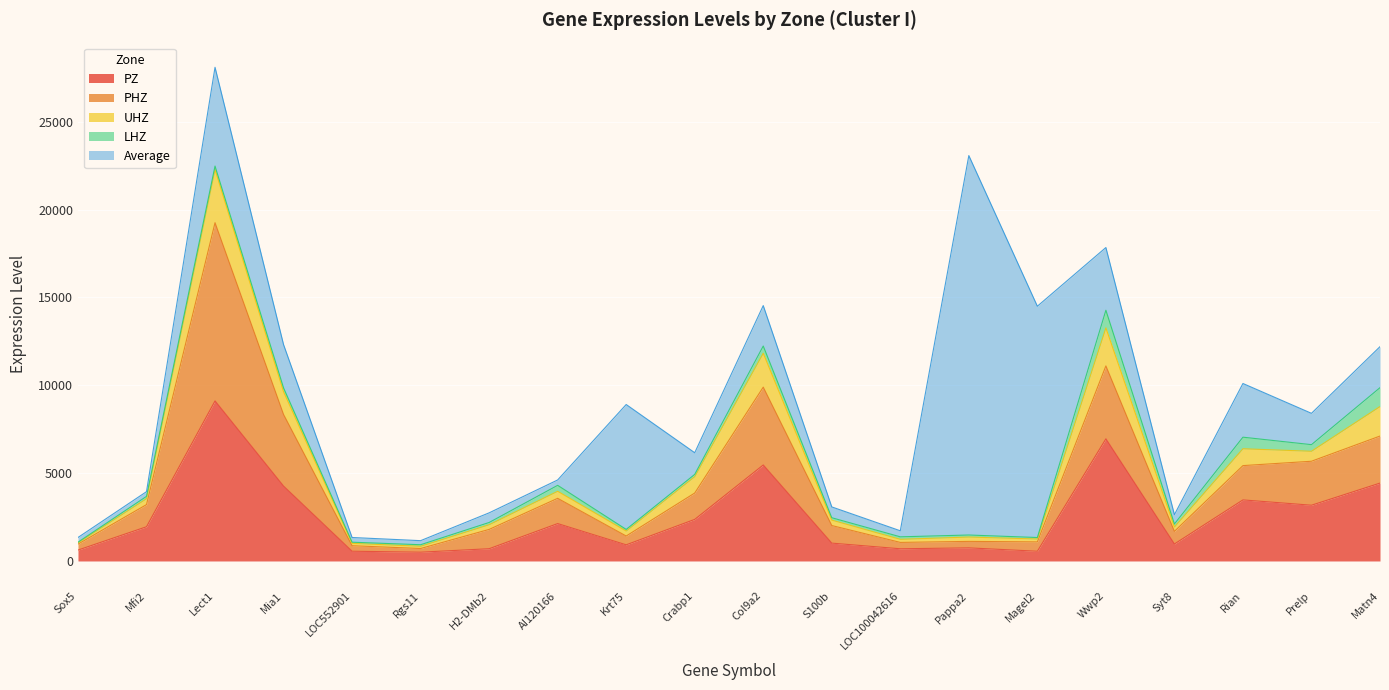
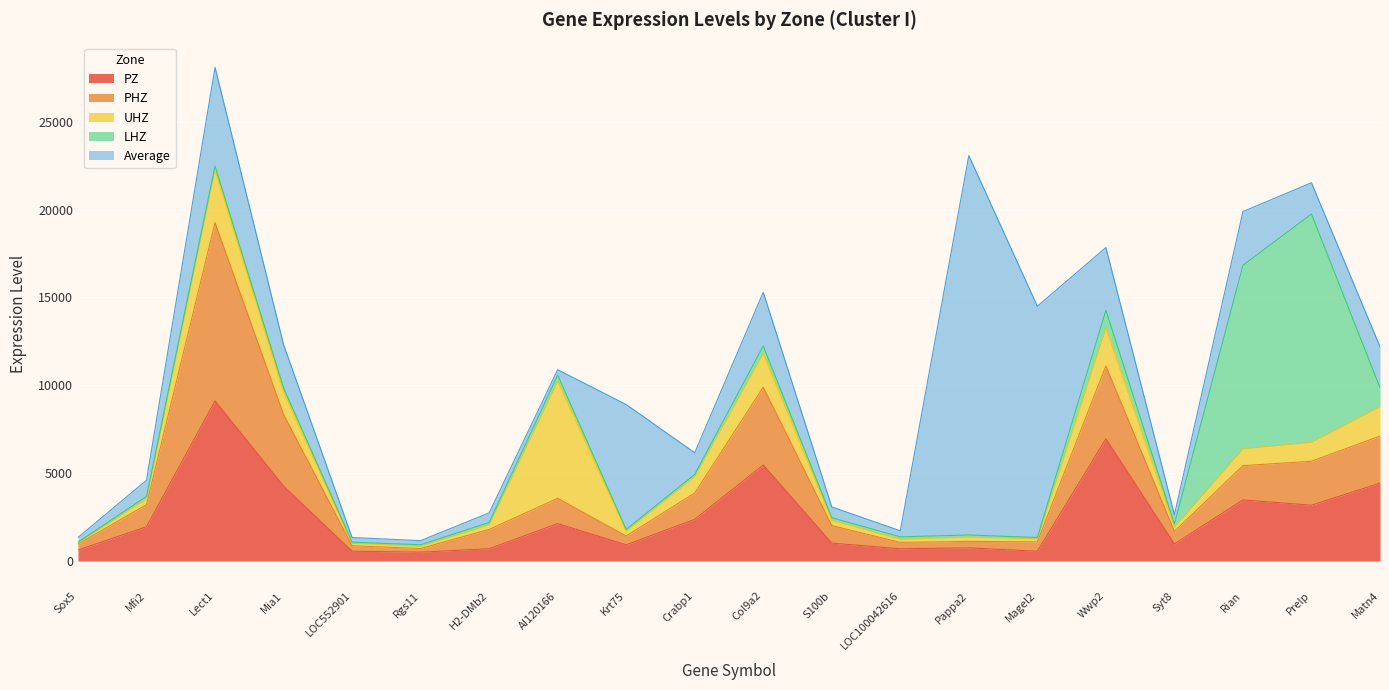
  {
    "UHZ": {
      "Lect1": 3000,
      "Mia1": 1300,
-     "AI120166": 400,
+     "AI120166": 6700,
      "Col9a2": 1900,
      "Wwp2": 2200,
      "Syt8": 300,
      "Rian": 1000,
-     "Prelp": 600,
+     "Prelp": 1100,
      "Matn4": 1700
    },
    "LHZ": {
      "Lect1": 200,
      "Mia1": 200,
      "AI120166": 300,
      "Col9a2": 400,
      "Wwp2": 1000,
      "Syt8": 200,
-     "Rian": 700,
-     "Prelp": 400,
+     "Rian": 10400,
+     "Prelp": 13000,
      "Matn4": 1100
    },
    "Average": {
      "Sox5": 300,
-     "Mfi2": 300,
+     "Mfi2": 900,
      "Lect1": 5600,
      "Mia1": 2500,
      "LOC552901": 300,
      "Rgs11": 200,
      "H2-DMb2": 500,
      "AI120166": 300,
      "Krt75": 7100,
      "Crabp1": 1200,
-     "Col9a2": 2300,
+     "Col9a2": 3100,
      "S100b": 600,
      "LOC100042616": 300,
      "Pappa2": 21600,
      "Magel2": 13200,
      "Wwp2": 3600,
      "Syt8": 500,
      "Rian": 3100,
      "Prelp": 1800,
      "Matn4": 2300
    }
  }
